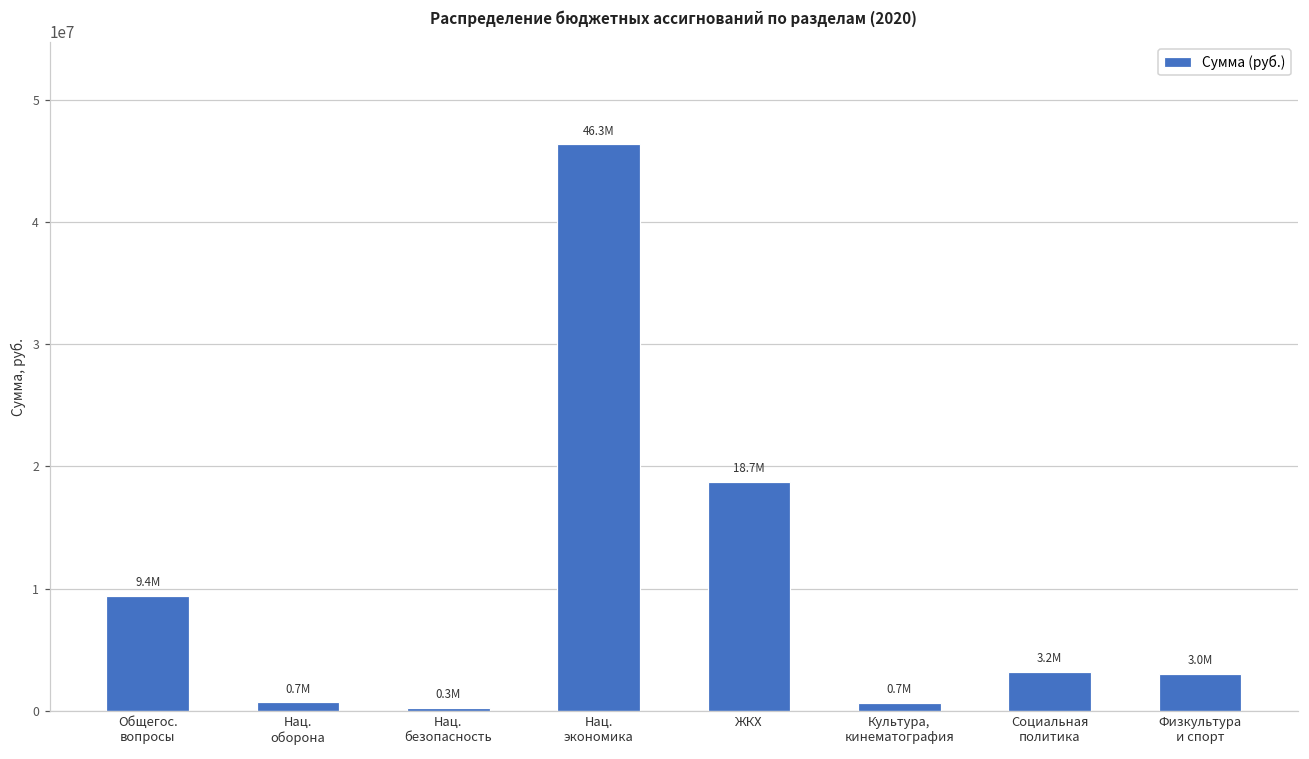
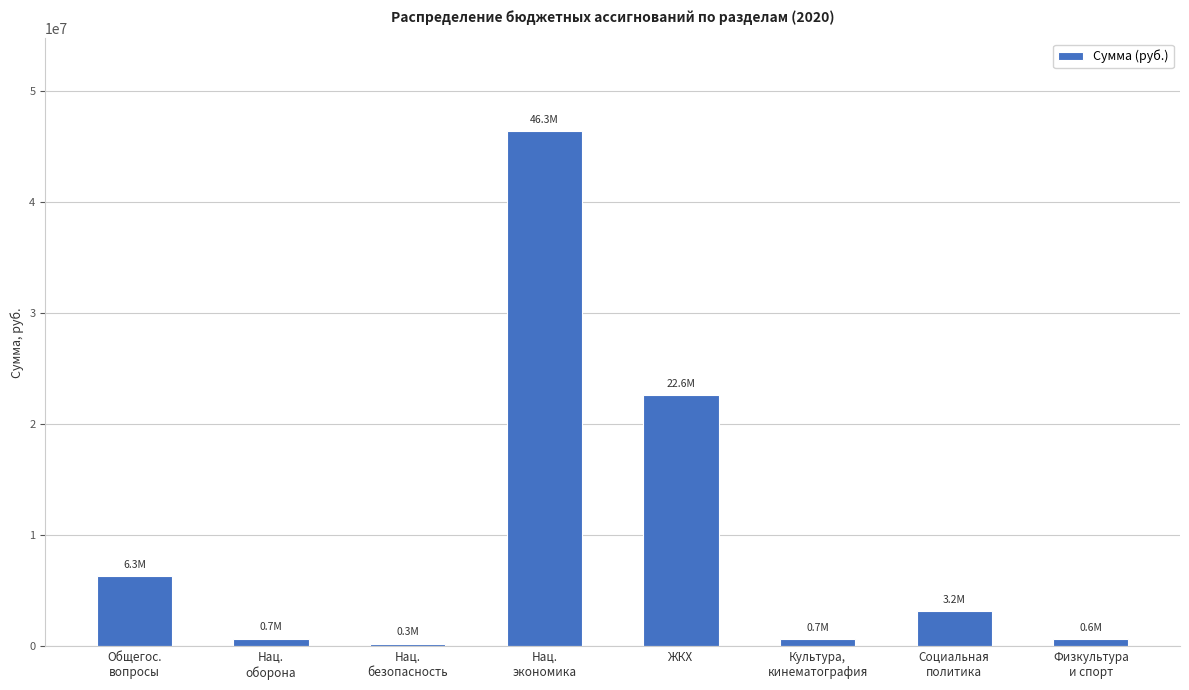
  {
-   "Общегос. вопросы": "9.4M",
+   "Общегос. вопросы": "6.3M",
    "Нац. оборона": "0.7M",
    "Нац. безопасность": "0.3M",
    "Нац. экономика": "46.3M",
-   "ЖКХ": "18.7M",
+   "ЖКХ": "22.6M",
    "Культура, кинематография": "0.7M",
    "Социальная политика": "3.2M",
-   "Физкультура и спорт": "3.0M"
+   "Физкультура и спорт": "0.6M"
  }
